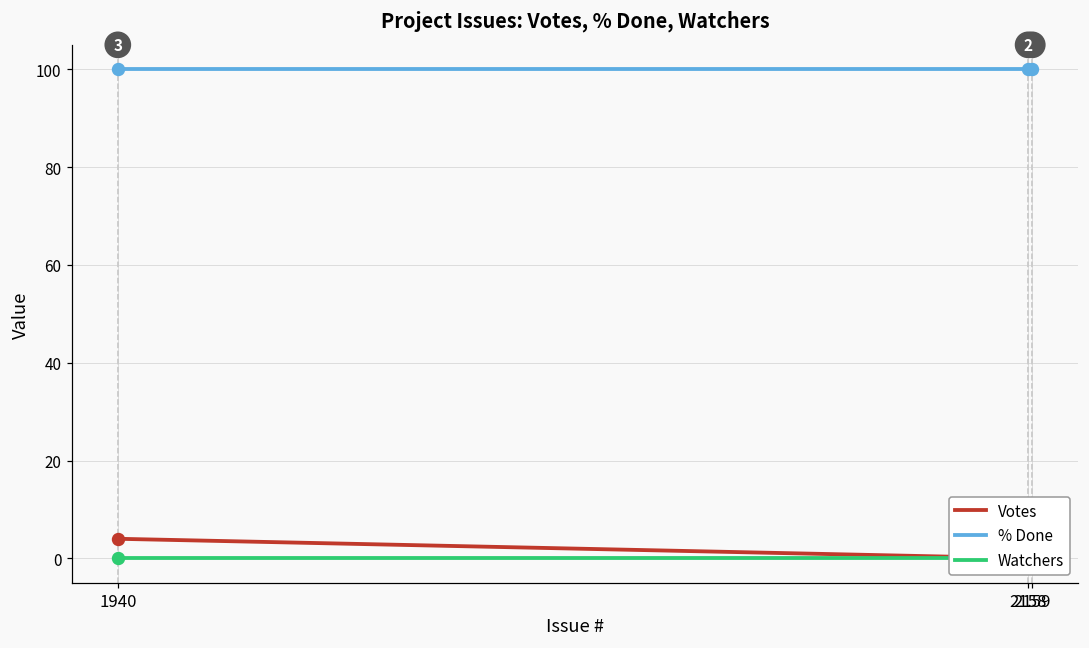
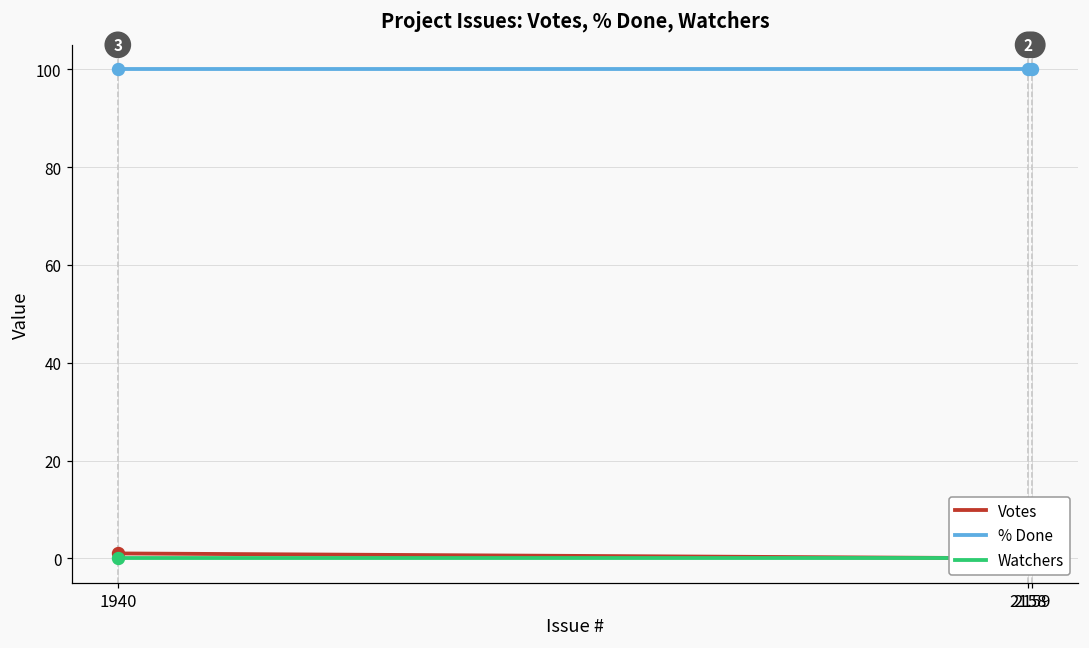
  {
    "Votes": {
-     "1940": 4
+     "1940": 1
    },
    "Watchers": {
      "1940": 0
    }
  }
